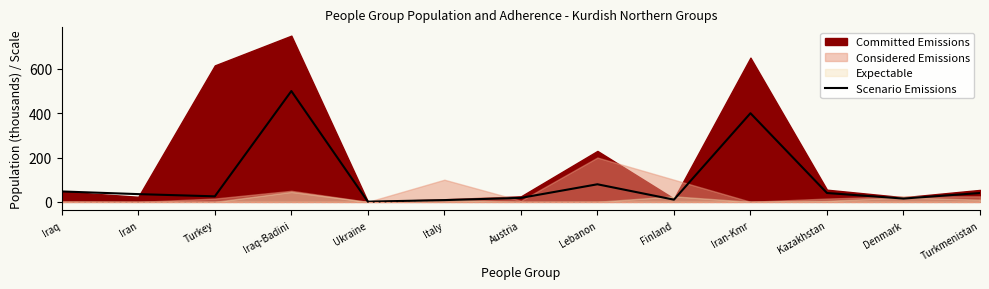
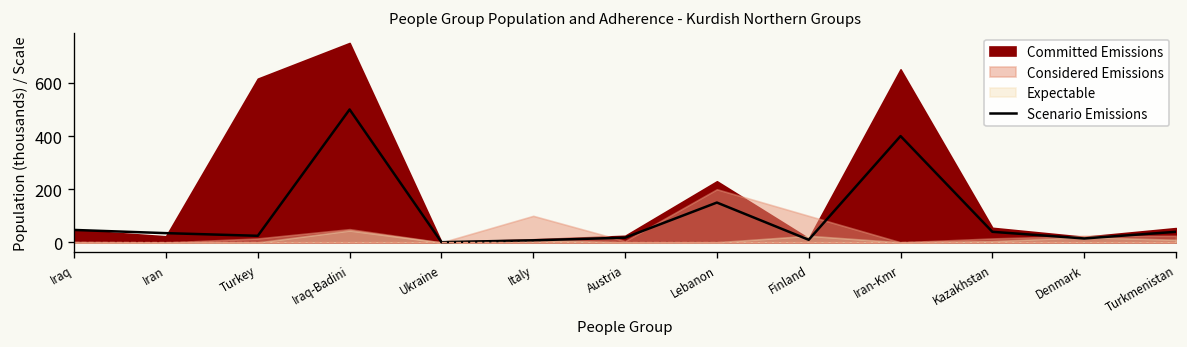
  {
    "Scenario Emissions": {
      "Iran": 40,
      "Iraq-Badini": 500,
-     "Lebanon": 80,
+     "Lebanon": 150,
      "Iran-Kmr": 400,
      "Kazakhstan": 40,
      "Turkmenistan": 40
    },
    "Committed Emissions": {
      "Iran": 20,
      "Turkey": 620,
      "Iraq-Badini": 750,
      "Lebanon": 230,
      "Iran-Kmr": 650,
      "Kazakhstan": 60,
      "Turkmenistan": 50
    },
    "Considered Emissions": {
      "Italy": 100,
      "Lebanon": 200,
      "Finland": 100,
      "Turkmenistan": 30
    },
    "Expectable": {
      "Turkey": 0
    }
  }
